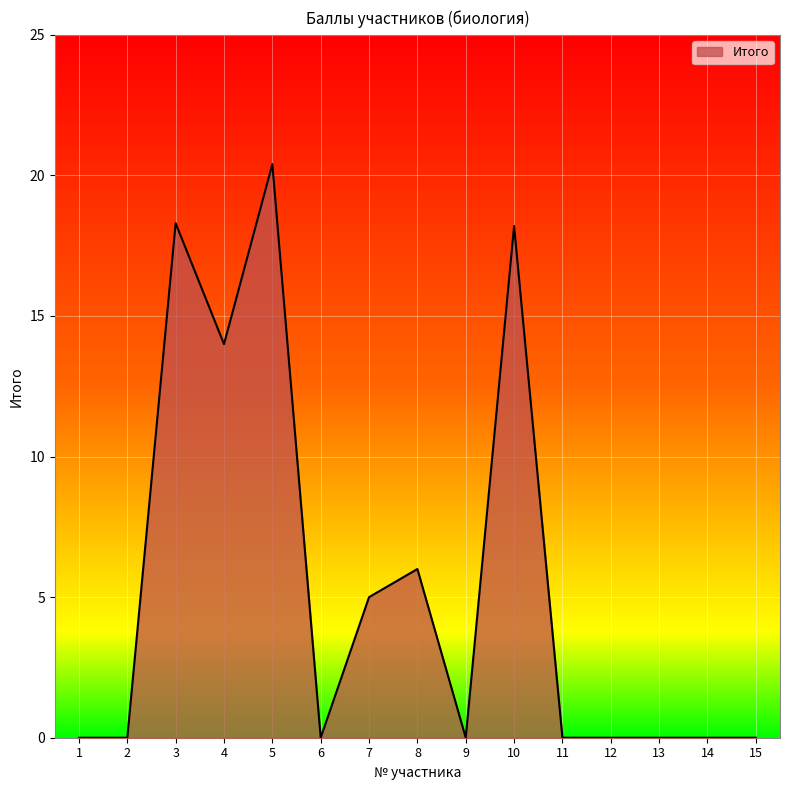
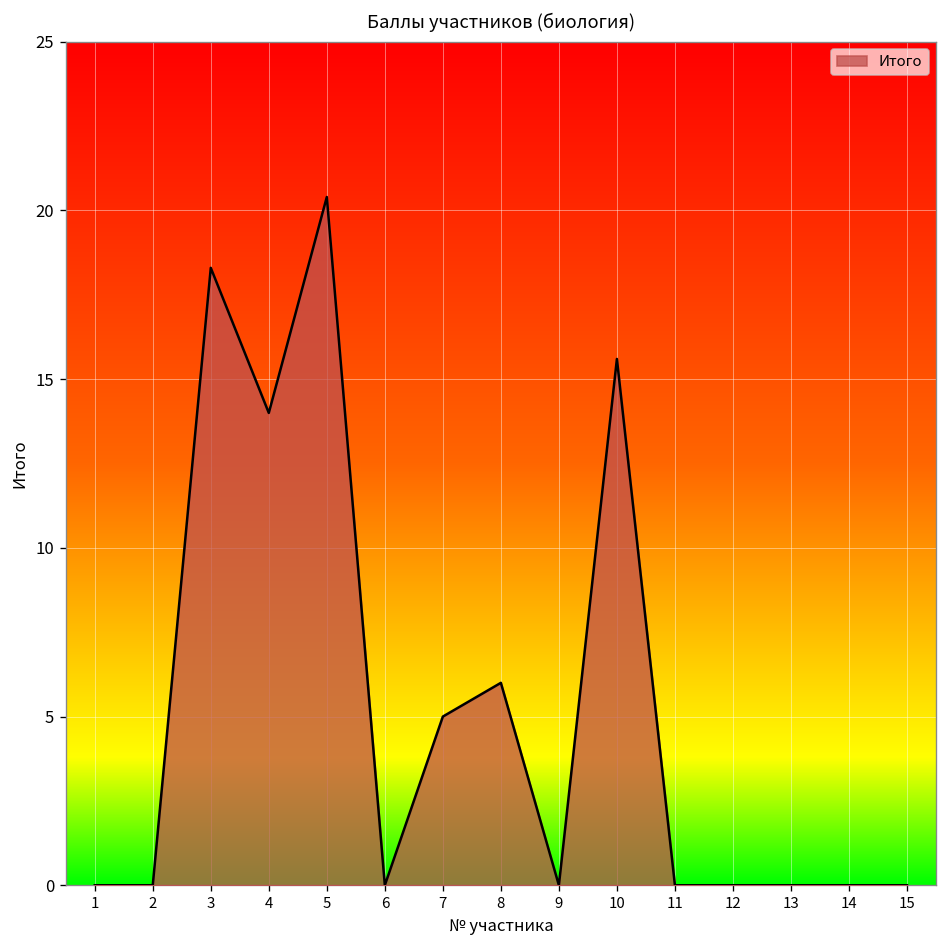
  {
    "1": 0.0,
    "2": 0.0,
    "3": 18.3,
    "4": 14.0,
    "5": 20.4,
    "6": 0.0,
    "7": 5.0,
    "8": 6.0,
    "9": 0.0,
-   "10": 18.2,
+   "10": 15.6,
    "11": 0.0,
    "12": 0.0,
    "13": 0.0,
    "14": 0.0,
    "15": 0.0
  }
